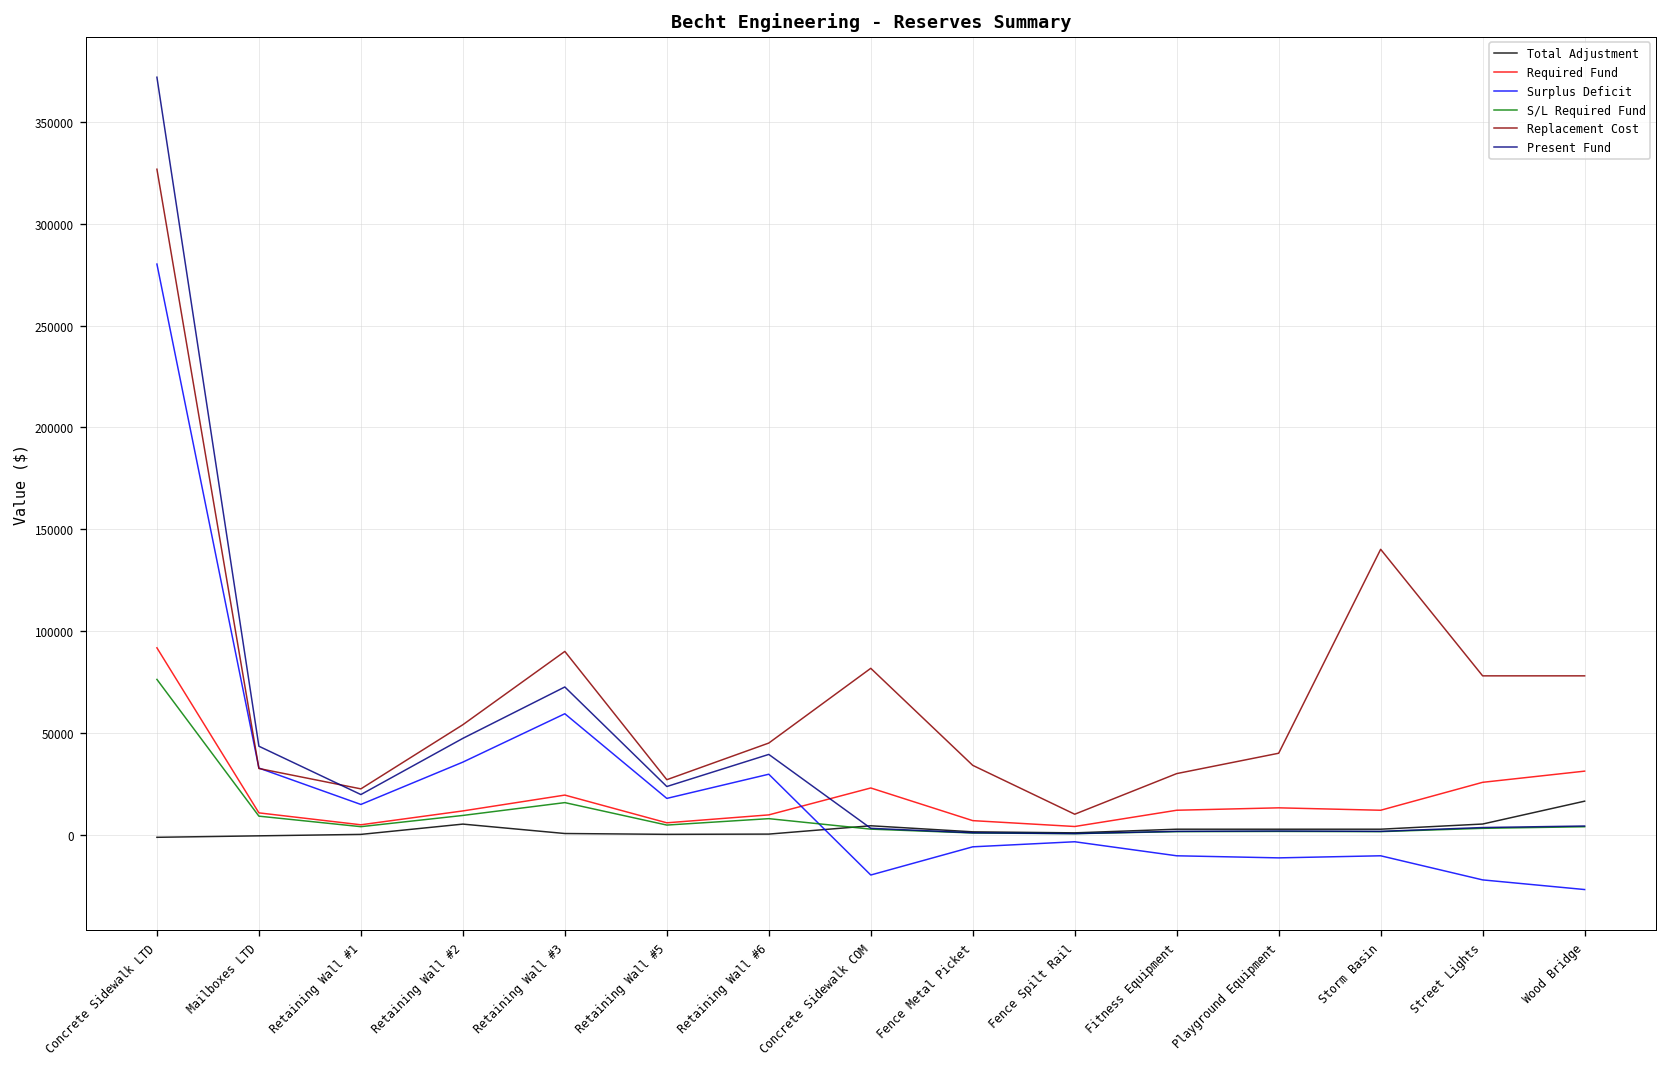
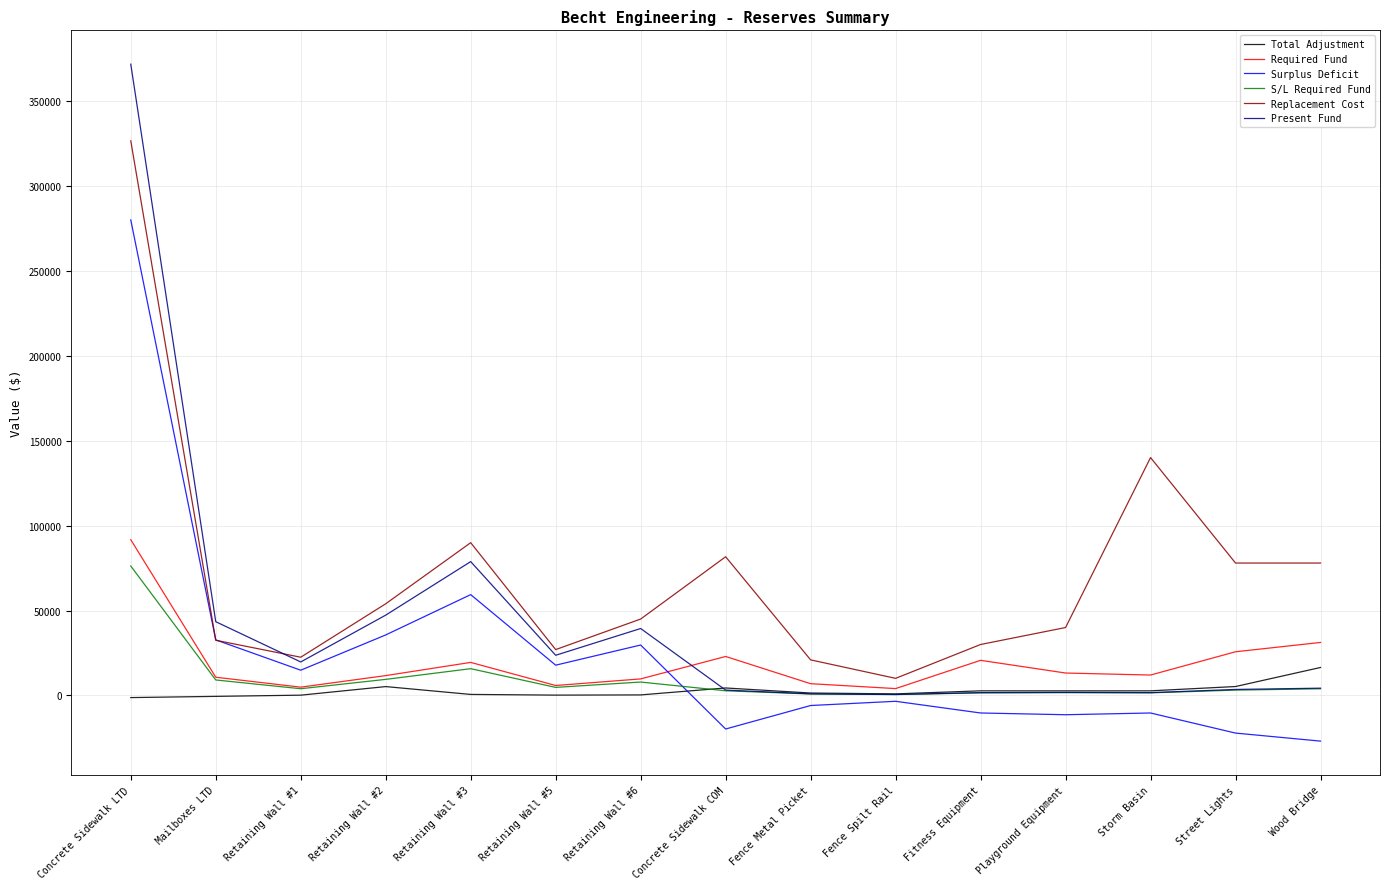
  {
    "Total Adjustment": {
      "Concrete Sidewalk LTD": -1000,
      "Mailboxes LTD": -1000,
      "Retaining Wall #1": 0,
      "Retaining Wall #2": 5000,
      "Retaining Wall #3": 1000,
      "Retaining Wall #5": 0,
      "Retaining Wall #6": 0,
      "Street Lights": 5000,
      "Wood Bridge": 16000
    },
    "Required Fund": {
      "Concrete Sidewalk LTD": 92000,
      "Mailboxes LTD": 11000,
      "Retaining Wall #2": 12000,
      "Retaining Wall #3": 19000,
      "Retaining Wall #6": 10000,
      "Concrete Sidewalk COM": 23000,
      "Fence Metal Picket": 7000,
      "Fence Spilt Rail": 4000,
-     "Fitness Equipment": 12000,
+     "Fitness Equipment": 21000,
      "Playground Equipment": 13000,
      "Storm Basin": 12000,
      "Street Lights": 26000,
      "Wood Bridge": 31000
    },
    "Surplus Deficit": {
      "Concrete Sidewalk LTD": 280000,
      "Retaining Wall #1": 15000,
      "Retaining Wall #2": 36000,
      "Retaining Wall #3": 59000,
      "Retaining Wall #5": 18000,
      "Retaining Wall #6": 30000,
      "Concrete Sidewalk COM": -20000,
      "Fence Metal Picket": -6000,
      "Fence Spilt Rail": -3000,
      "Fitness Equipment": -10000,
      "Playground Equipment": -11000,
      "Storm Basin": -10000,
      "Street Lights": -22000,
      "Wood Bridge": -27000
    },
    "S/L Required Fund": {
      "Concrete Sidewalk LTD": 76000,
      "Mailboxes LTD": 9000,
      "Retaining Wall #2": 9000,
      "Retaining Wall #3": 16000,
      "Retaining Wall #6": 8000
    },
    "Replacement Cost": {
      "Concrete Sidewalk LTD": 327000,
      "Retaining Wall #1": 23000,
      "Retaining Wall #2": 54000,
      "Retaining Wall #3": 90000,
      "Retaining Wall #5": 27000,
      "Retaining Wall #6": 45000,
      "Concrete Sidewalk COM": 82000,
-     "Fence Metal Picket": 34000,
+     "Fence Metal Picket": 21000,
      "Fence Spilt Rail": 10000,
      "Fitness Equipment": 30000,
      "Playground Equipment": 40000,
      "Storm Basin": 140000,
      "Street Lights": 78000,
      "Wood Bridge": 78000
    },
    "Present Fund": {
      "Concrete Sidewalk LTD": 372000,
      "Mailboxes LTD": 43000,
      "Retaining Wall #1": 20000,
      "Retaining Wall #2": 47000,
-     "Retaining Wall #3": 73000,
+     "Retaining Wall #3": 79000,
      "Retaining Wall #5": 24000,
      "Retaining Wall #6": 39000
    }
  }
